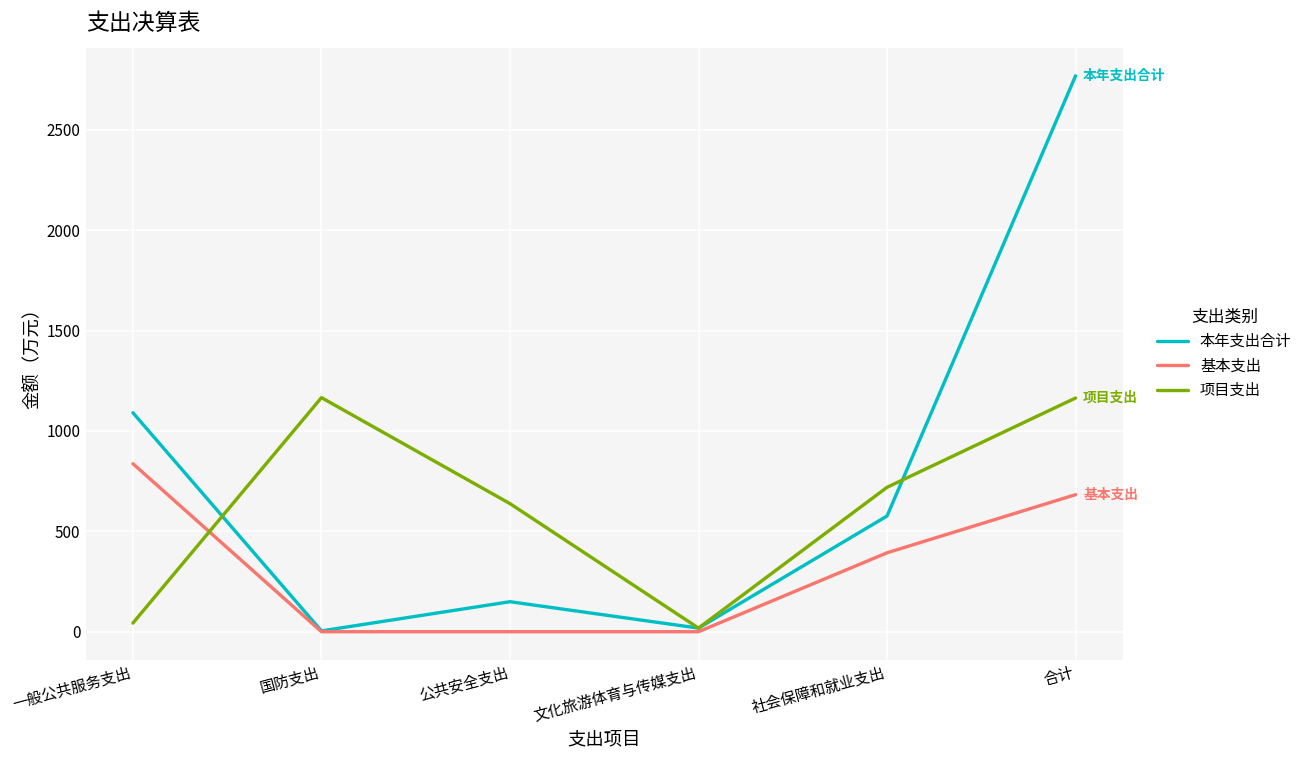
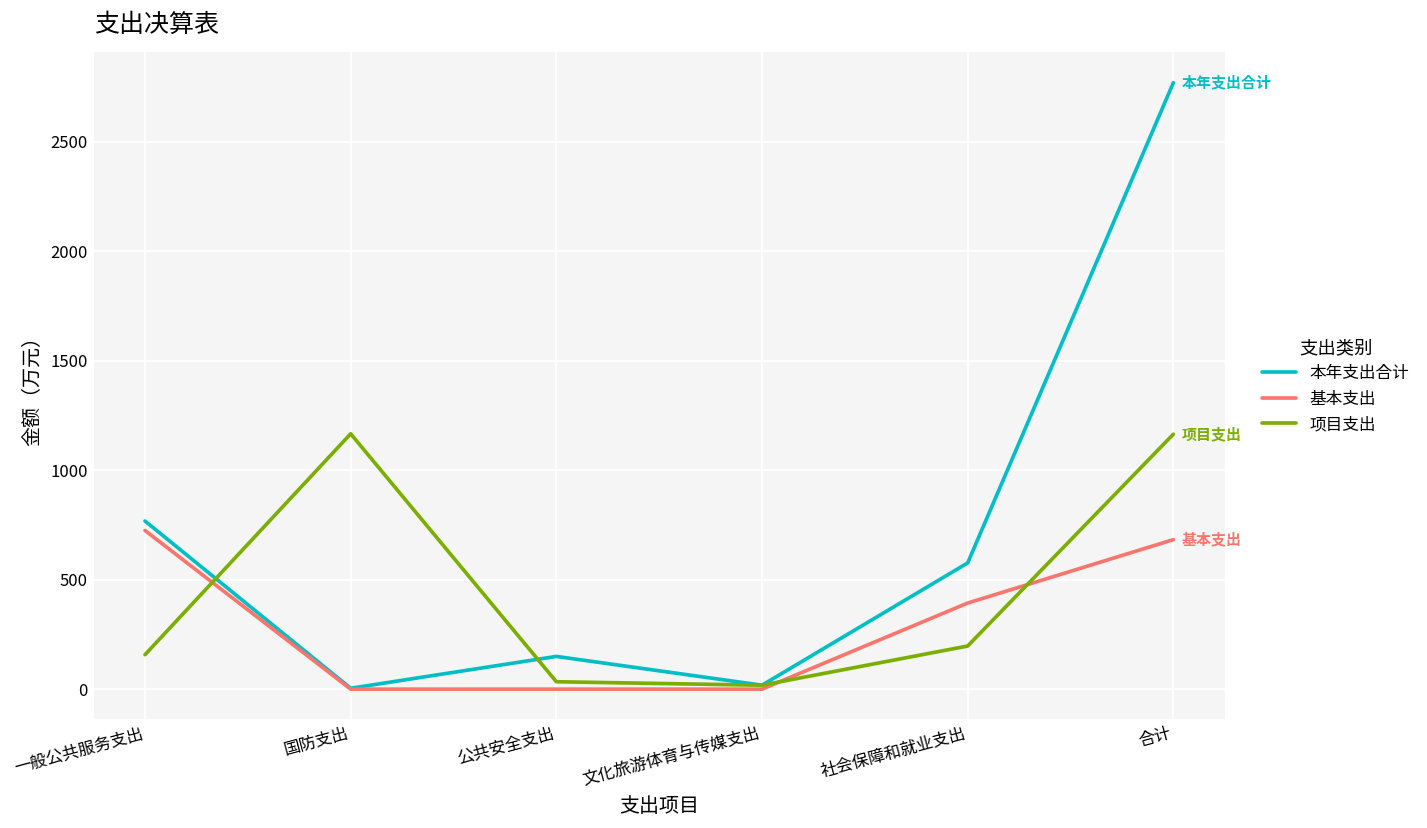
  {
    "本年支出合计": {
-     "一般公共服务支出": 1090,
+     "一般公共服务支出": 770,
      "公共安全支出": 150,
      "社会保障和就业支出": 580,
      "合计": 2770
    },
    "基本支出": {
-     "一般公共服务支出": 840,
+     "一般公共服务支出": 720,
      "公共安全支出": 0,
      "文化旅游体育与传媒支出": 0,
      "社会保障和就业支出": 390,
      "合计": 680
    },
    "项目支出": {
-     "一般公共服务支出": 40,
+     "一般公共服务支出": 160,
      "国防支出": 1170,
-     "公共安全支出": 640,
-     "社会保障和就业支出": 720,
+     "公共安全支出": 30,
+     "社会保障和就业支出": 200,
      "合计": 1160
    }
  }
